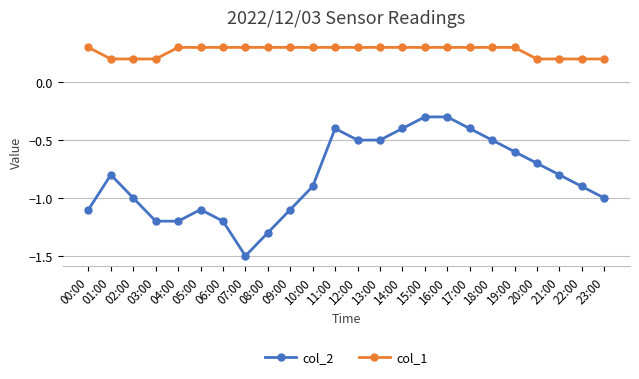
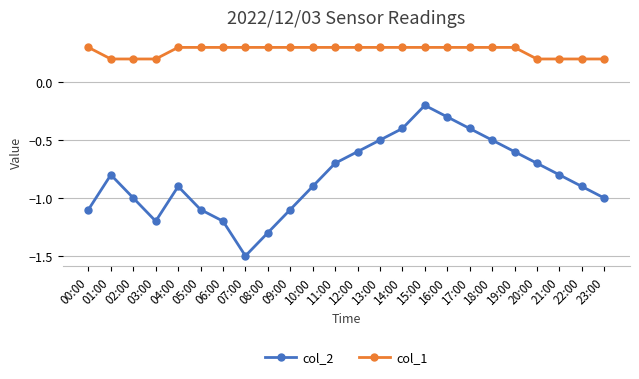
  {
    "col_2": {
      "00:00": -1.1,
      "01:00": -0.8,
      "02:00": -1.0,
      "03:00": -1.2,
-     "04:00": -1.2,
+     "04:00": -0.9,
      "05:00": -1.1,
      "06:00": -1.2,
      "07:00": -1.5,
      "08:00": -1.3,
      "09:00": -1.1,
      "10:00": -0.9,
-     "11:00": -0.4,
-     "12:00": -0.5,
+     "11:00": -0.7,
+     "12:00": -0.6,
      "13:00": -0.5,
      "14:00": -0.4,
-     "15:00": -0.3,
+     "15:00": -0.2,
      "16:00": -0.3,
      "17:00": -0.4,
      "18:00": -0.5,
      "19:00": -0.6,
      "20:00": -0.7,
      "21:00": -0.8,
      "22:00": -0.9,
      "23:00": -1.0
    },
    "col_1": {
      "00:00": 0.3,
      "01:00": 0.2,
      "02:00": 0.2,
      "03:00": 0.2,
      "04:00": 0.3,
      "05:00": 0.3,
      "06:00": 0.3,
      "07:00": 0.3,
      "08:00": 0.3,
      "09:00": 0.3,
      "10:00": 0.3,
      "11:00": 0.3,
      "12:00": 0.3,
      "13:00": 0.3,
      "14:00": 0.3,
      "15:00": 0.3,
      "16:00": 0.3,
      "17:00": 0.3,
      "18:00": 0.3,
      "19:00": 0.3,
      "20:00": 0.2,
      "21:00": 0.2,
      "22:00": 0.2,
      "23:00": 0.2
    }
  }
